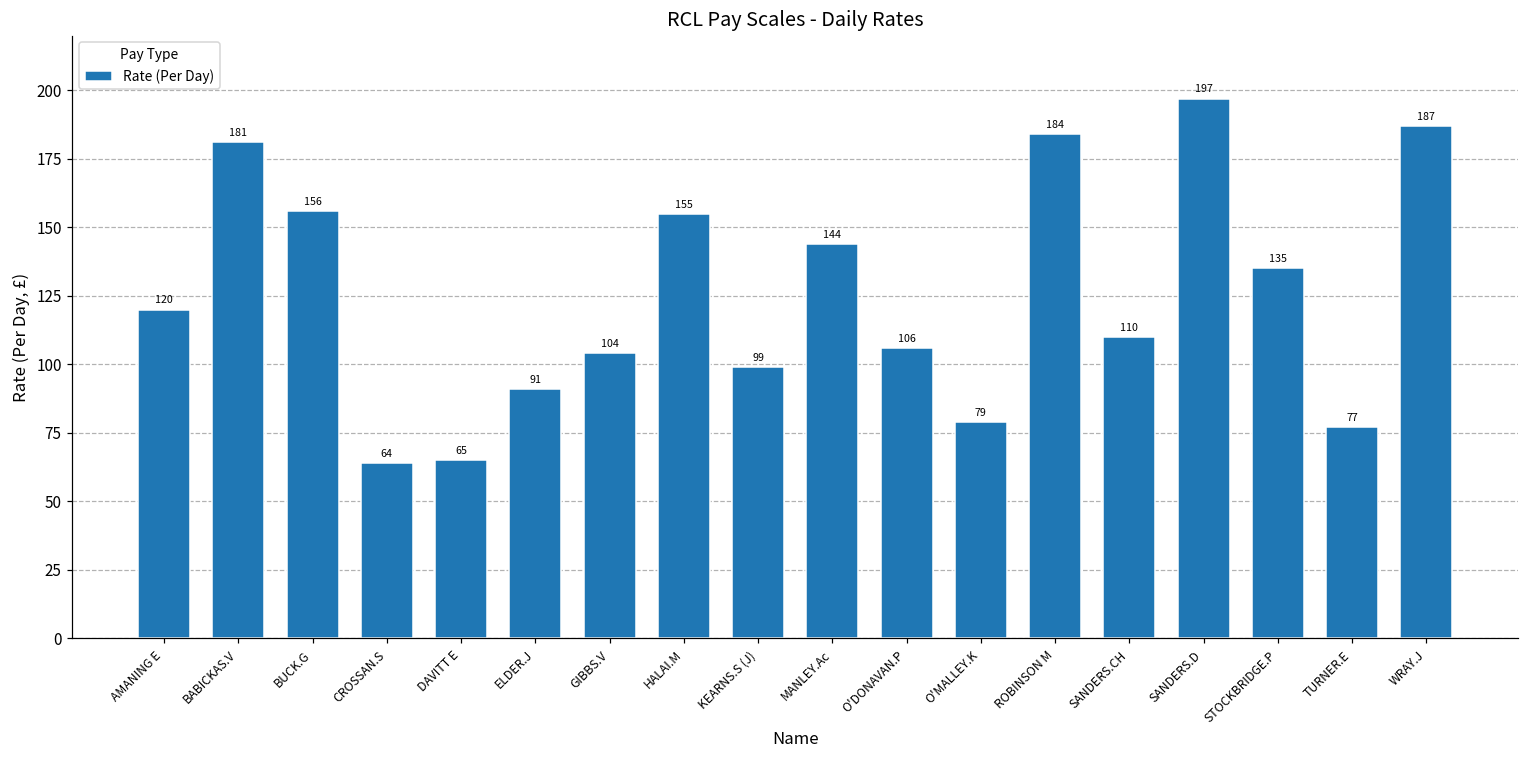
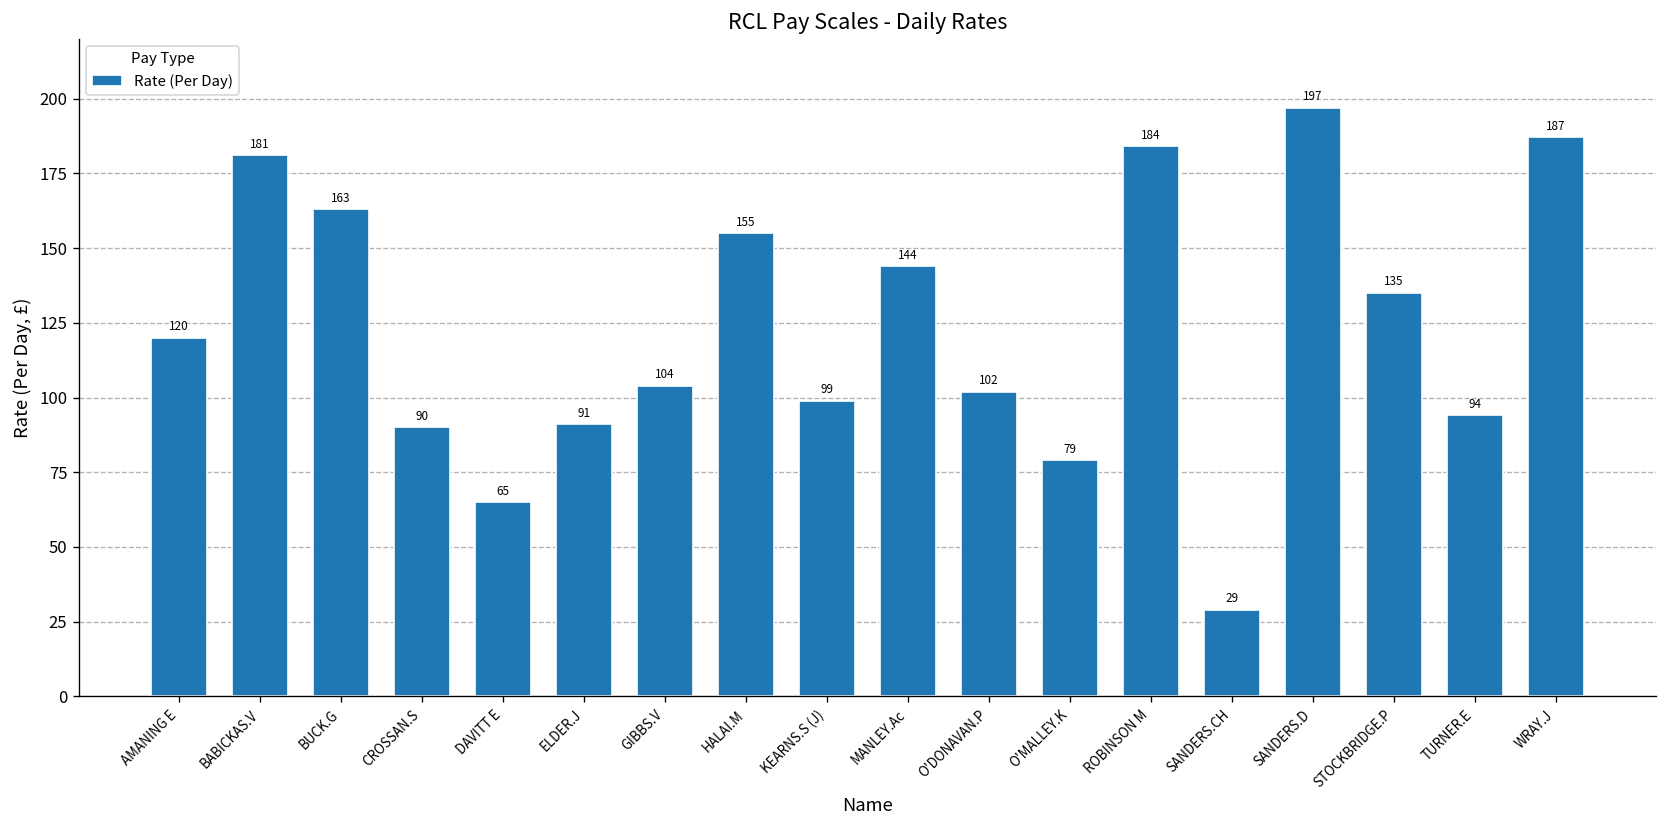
  {
    "AMANING E": 120,
    "BABICKAS.V": 181,
-   "BUCK.G": 156,
-   "CROSSAN.S": 64,
+   "BUCK.G": 163,
+   "CROSSAN.S": 90,
    "DAVITT E": 65,
    "ELDER.J": 91,
    "GIBBS.V": 104,
    "HALAI.M": 155,
    "KEARNS.S (J)": 99,
    "MANLEY.Ac": 144,
-   "O'DONAVAN.P": 106,
+   "O'DONAVAN.P": 102,
    "O'MALLEY.K": 79,
    "ROBINSON M": 184,
-   "SANDERS.CH": 110,
+   "SANDERS.CH": 29,
    "SANDERS.D": 197,
    "STOCKBRIDGE.P": 135,
-   "TURNER.E": 77,
+   "TURNER.E": 94,
    "WRAY.J": 187
  }
